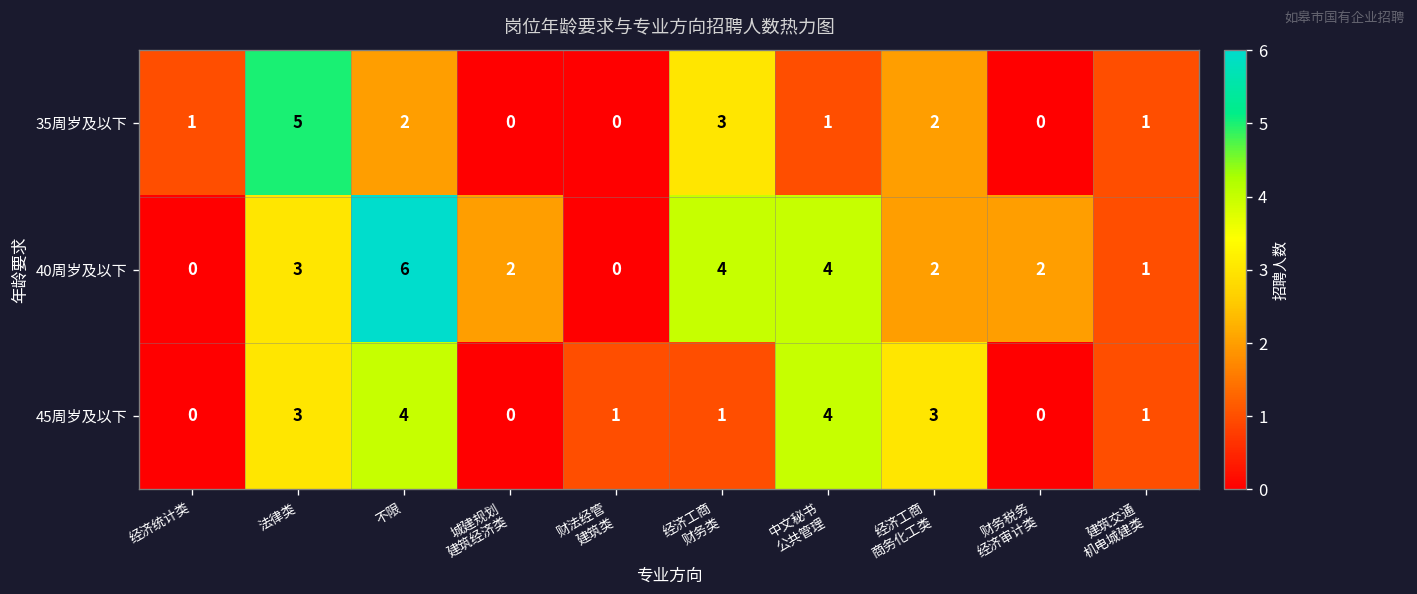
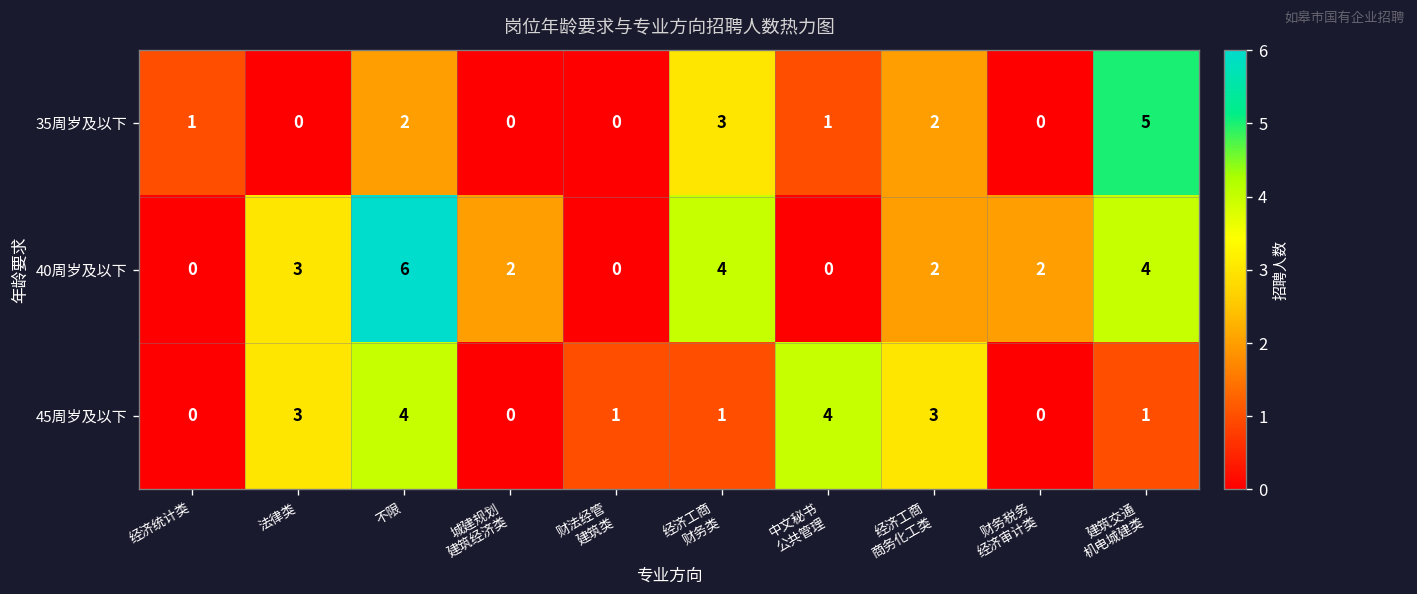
  {
    "35周岁及以下": {
      "经济统计类": 1,
-     "法律类": 5,
+     "法律类": 0,
      "不限": 2,
      "城建规划 建筑经济类": 0,
      "财法经管 建筑类": 0,
      "经济工商 财务类": 3,
      "中文秘书 公共管理": 1,
      "经济工商 商务化工类": 2,
      "财务税务 经济审计类": 0,
-     "建筑交通 机电城建类": 1
+     "建筑交通 机电城建类": 5
    },
    "40周岁及以下": {
      "经济统计类": 0,
      "法律类": 3,
      "不限": 6,
      "城建规划 建筑经济类": 2,
      "财法经管 建筑类": 0,
      "经济工商 财务类": 4,
-     "中文秘书 公共管理": 4,
+     "中文秘书 公共管理": 0,
      "经济工商 商务化工类": 2,
      "财务税务 经济审计类": 2,
-     "建筑交通 机电城建类": 1
+     "建筑交通 机电城建类": 4
    },
    "45周岁及以下": {
      "经济统计类": 0,
      "法律类": 3,
      "不限": 4,
      "城建规划 建筑经济类": 0,
      "财法经管 建筑类": 1,
      "经济工商 财务类": 1,
      "中文秘书 公共管理": 4,
      "经济工商 商务化工类": 3,
      "财务税务 经济审计类": 0,
      "建筑交通 机电城建类": 1
    }
  }
